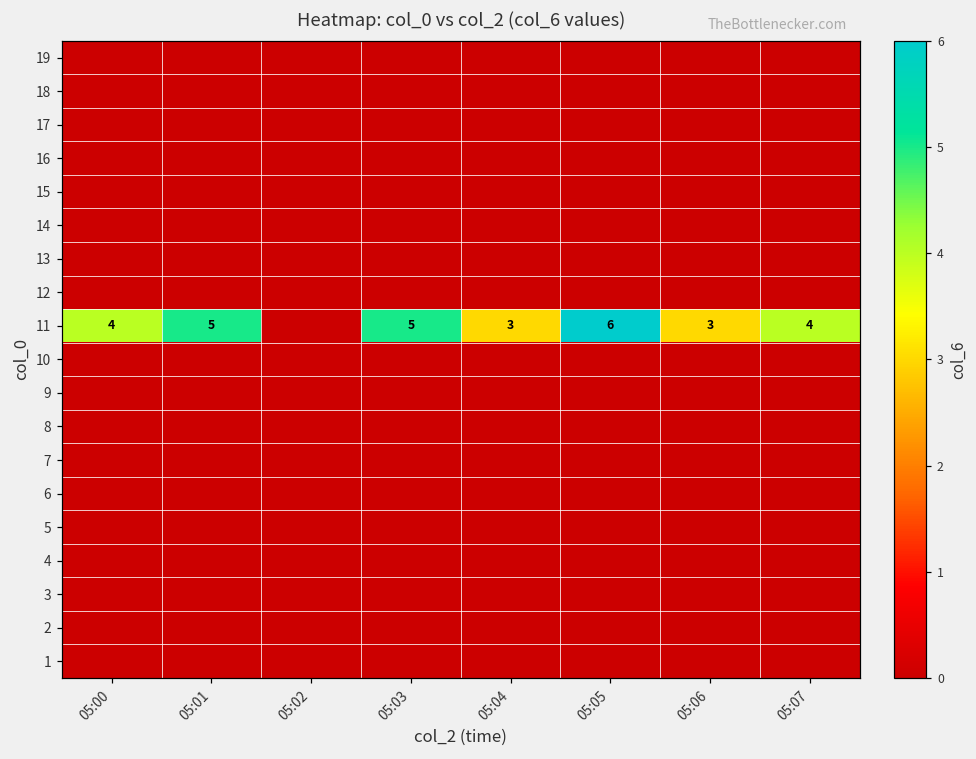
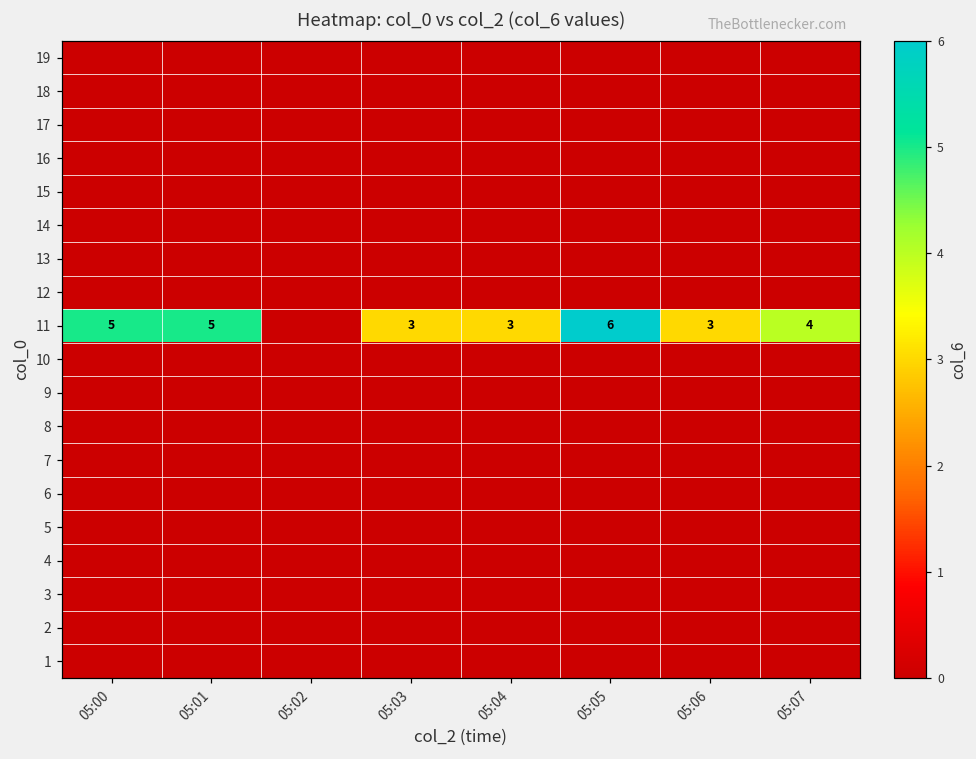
  {
    "11": {
-     "05:00": 4,
+     "05:00": 5,
      "05:01": 5,
-     "05:03": 5,
+     "05:03": 3,
      "05:04": 3,
      "05:05": 6,
      "05:06": 3,
      "05:07": 4
    }
  }
